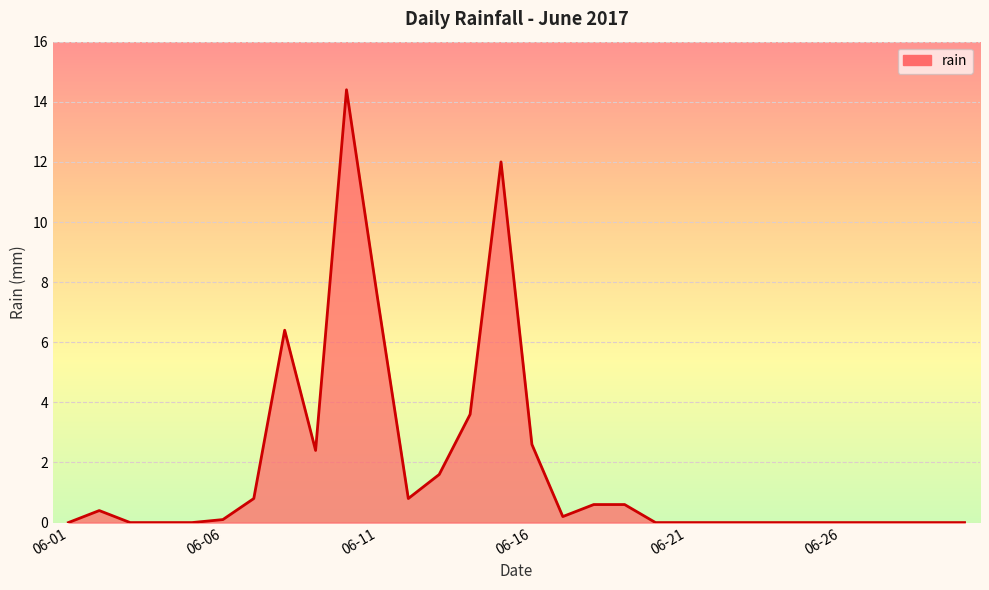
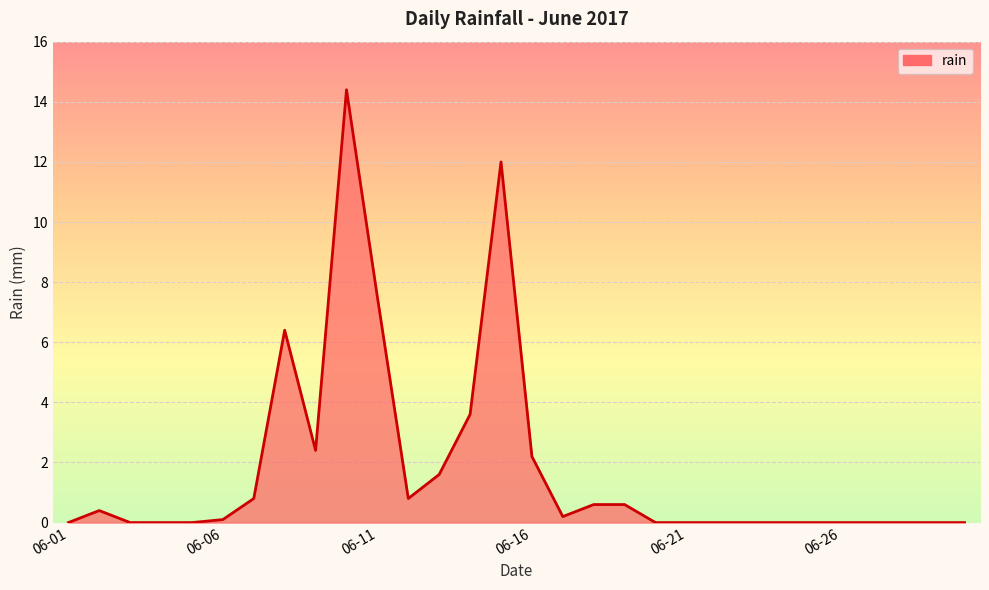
  {
    "06-01": 0.0,
    "06-06": 0.1,
    "06-11": 7.5,
-   "06-16": 2.6,
+   "06-16": 2.2,
    "06-21": 0.0,
    "06-26": 0.0
  }
